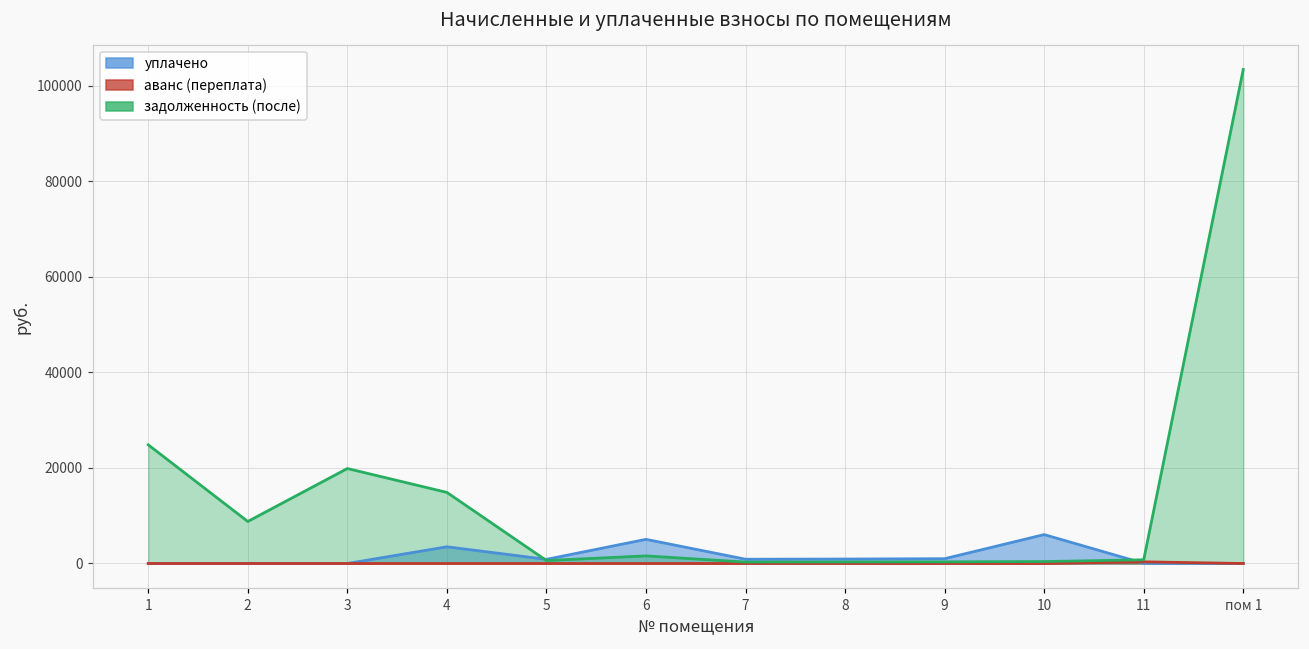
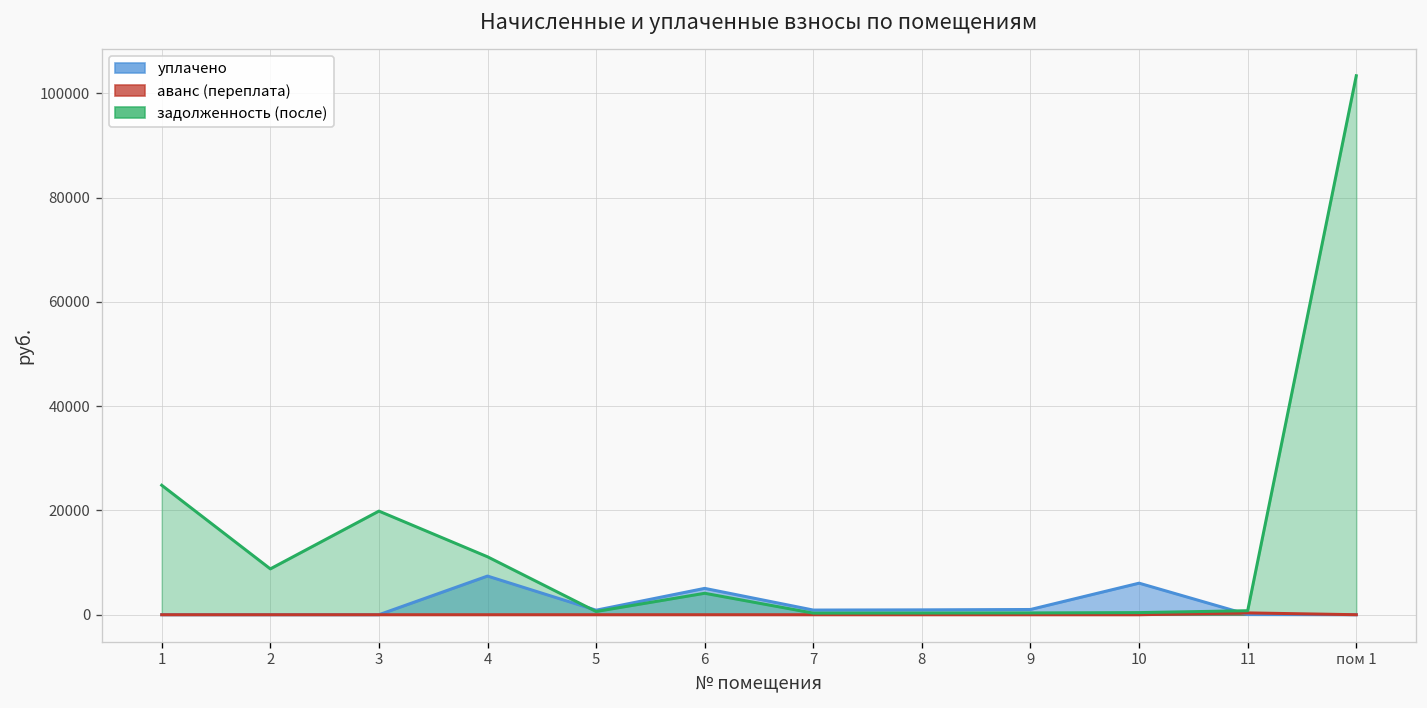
  {
    "уплачено": {
-     "4": 4000,
+     "4": 7000,
      "6": 5000,
      "8": 1000,
      "9": 1000,
      "10": 6000
    },
    "аванс (переплата)": {
      "4": 0,
      "5": 0,
      "6": 0
    },
    "задолженность (после)": {
      "1": 25000,
      "2": 9000,
      "3": 20000,
-     "4": 15000,
-     "6": 2000,
+     "4": 11000,
+     "6": 4000,
      "пом 1": 103000
    }
  }
